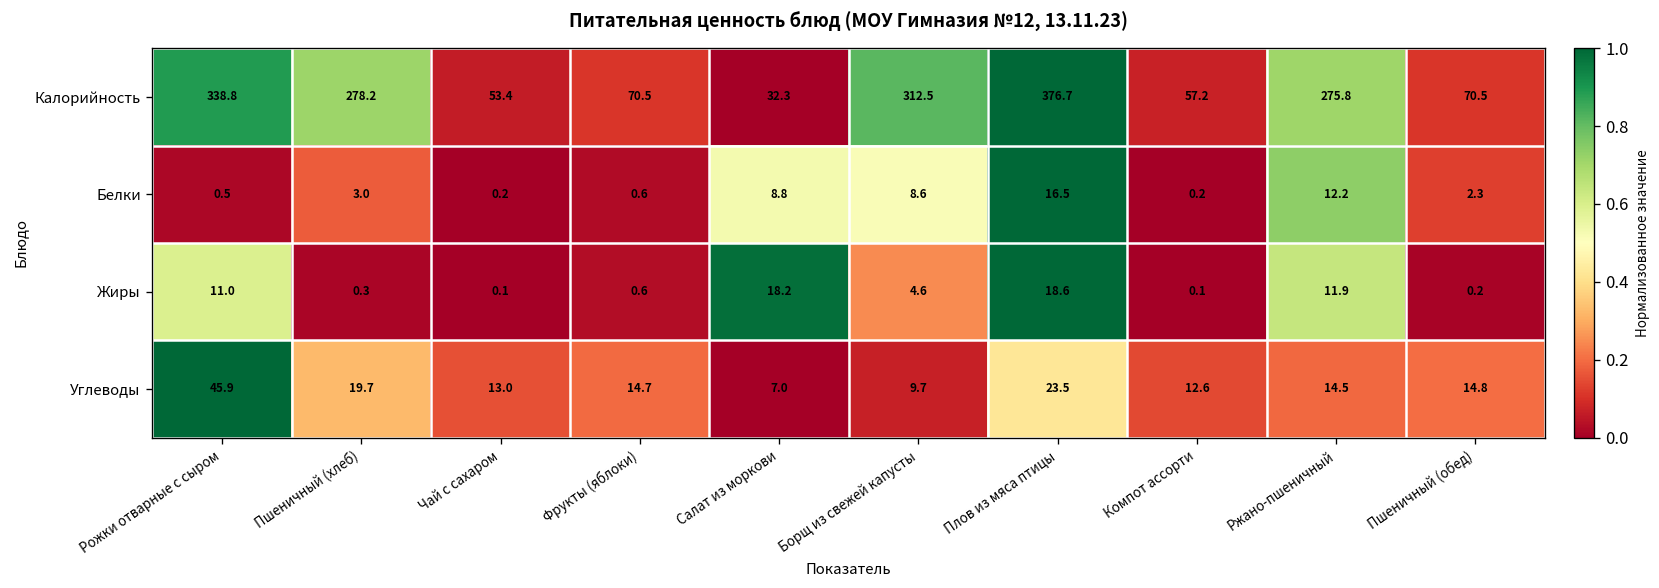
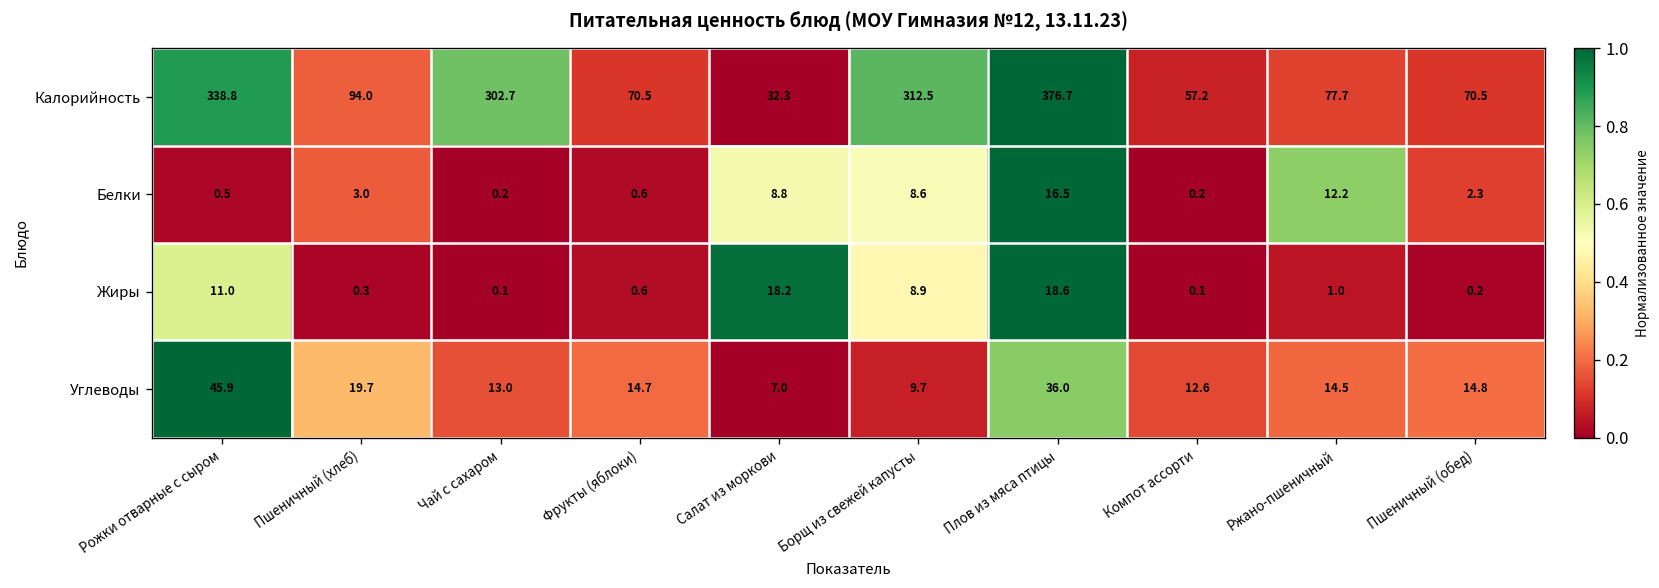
  {
    "Калорийность": {
      "Рожки отварные с сыром": 338.8,
-     "Пшеничный (хлеб)": 278.2,
-     "Чай с сахаром": 53.4,
+     "Пшеничный (хлеб)": 94.0,
+     "Чай с сахаром": 302.7,
      "Фрукты (яблоки)": 70.5,
      "Салат из моркови": 32.3,
      "Борщ из свежей капусты": 312.5,
      "Плов из мяса птицы": 376.7,
      "Компот ассорти": 57.2,
-     "Ржано-пшеничный": 275.8,
+     "Ржано-пшеничный": 77.7,
      "Пшеничный (обед)": 70.5
    },
    "Белки": {
      "Рожки отварные с сыром": 0.5,
      "Пшеничный (хлеб)": 3.0,
      "Чай с сахаром": 0.2,
      "Фрукты (яблоки)": 0.6,
      "Салат из моркови": 8.8,
      "Борщ из свежей капусты": 8.6,
      "Плов из мяса птицы": 16.5,
      "Компот ассорти": 0.2,
      "Ржано-пшеничный": 12.2,
      "Пшеничный (обед)": 2.3
    },
    "Жиры": {
      "Рожки отварные с сыром": 11.0,
      "Пшеничный (хлеб)": 0.3,
      "Чай с сахаром": 0.1,
      "Фрукты (яблоки)": 0.6,
      "Салат из моркови": 18.2,
-     "Борщ из свежей капусты": 4.6,
+     "Борщ из свежей капусты": 8.9,
      "Плов из мяса птицы": 18.6,
      "Компот ассорти": 0.1,
-     "Ржано-пшеничный": 11.9,
+     "Ржано-пшеничный": 1.0,
      "Пшеничный (обед)": 0.2
    },
    "Углеводы": {
      "Рожки отварные с сыром": 45.9,
      "Пшеничный (хлеб)": 19.7,
      "Чай с сахаром": 13.0,
      "Фрукты (яблоки)": 14.7,
      "Салат из моркови": 7.0,
      "Борщ из свежей капусты": 9.7,
-     "Плов из мяса птицы": 23.5,
+     "Плов из мяса птицы": 36.0,
      "Компот ассорти": 12.6,
      "Ржано-пшеничный": 14.5,
      "Пшеничный (обед)": 14.8
    }
  }
